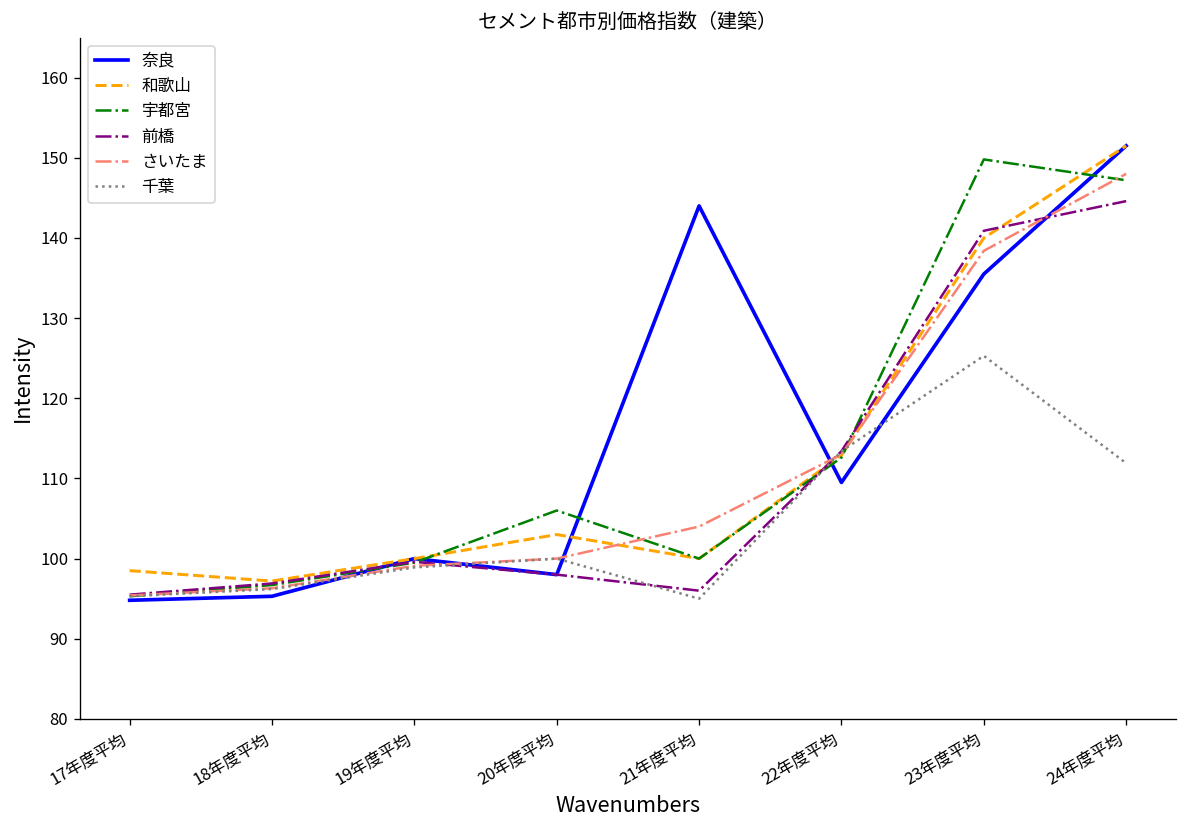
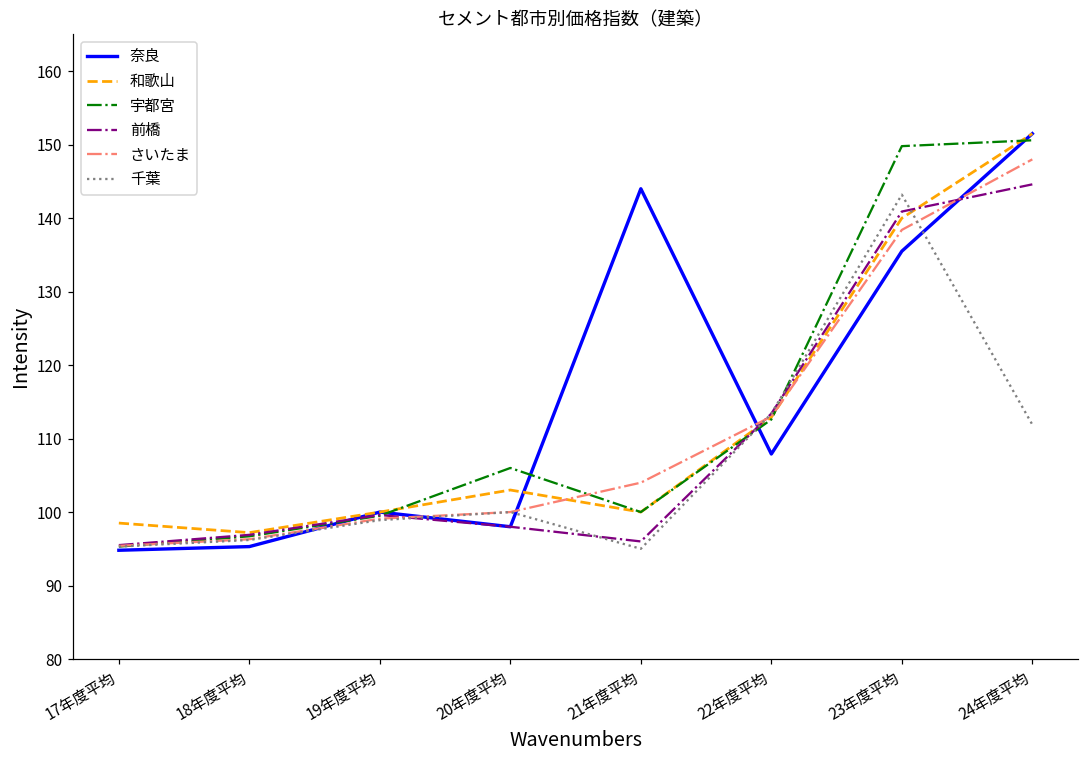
  {
    "奈良": {
      "17年度平均": 95,
      "18年度平均": 95,
      "21年度平均": 144,
-     "22年度平均": 110,
+     "22年度平均": 108,
      "23年度平均": 136
    },
    "和歌山": {
      "17年度平均": 99,
      "20年度平均": 103,
      "23年度平均": 140
    },
    "宇都宮": {
      "20年度平均": 106,
      "23年度平均": 150,
-     "24年度平均": 147
+     "24年度平均": 151
    },
    "前橋": {
      "21年度平均": 96,
      "23年度平均": 141,
      "24年度平均": 145
    },
    "さいたま": {
      "21年度平均": 104,
      "23年度平均": 138,
      "24年度平均": 148
    },
    "千葉": {
      "21年度平均": 95,
-     "23年度平均": 125,
+     "23年度平均": 143,
      "24年度平均": 112
    }
  }
